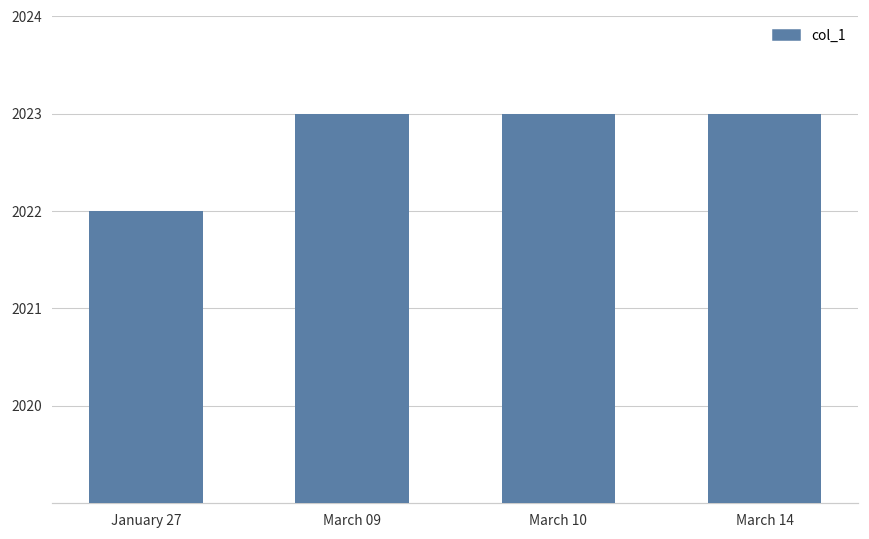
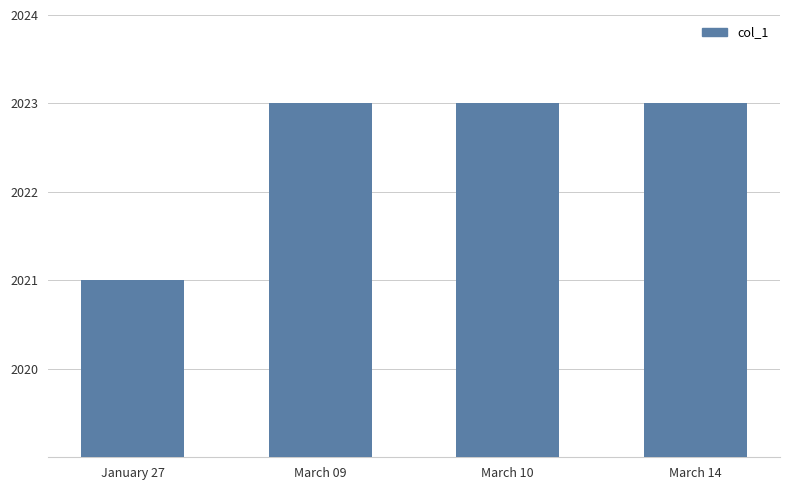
  {
-   "January 27": 2022,
+   "January 27": 2021,
    "March 09": 2023,
    "March 10": 2023,
    "March 14": 2023
  }
